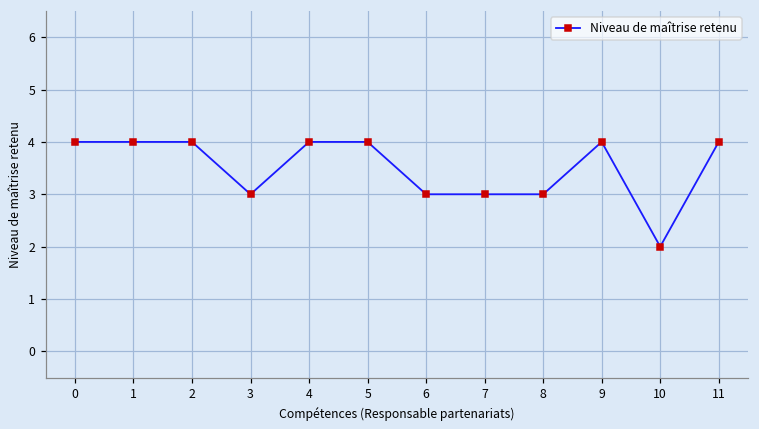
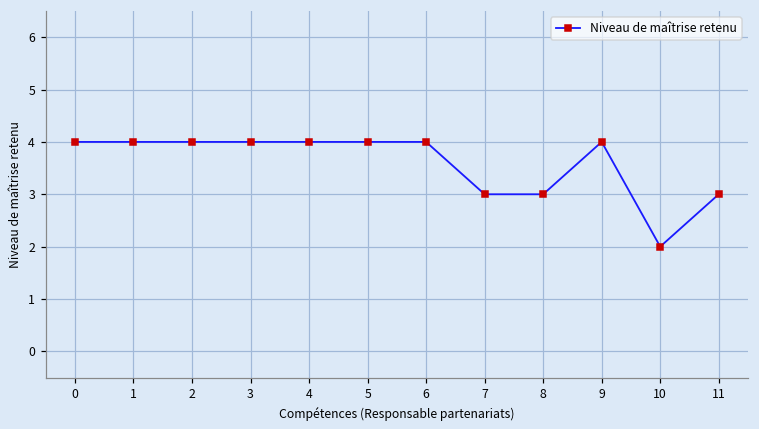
  {
    "0": 4,
    "1": 4,
    "2": 4,
-   "3": 3,
+   "3": 4,
    "4": 4,
    "5": 4,
-   "6": 3,
+   "6": 4,
    "7": 3,
    "8": 3,
    "9": 4,
    "10": 2,
-   "11": 4
+   "11": 3
  }
